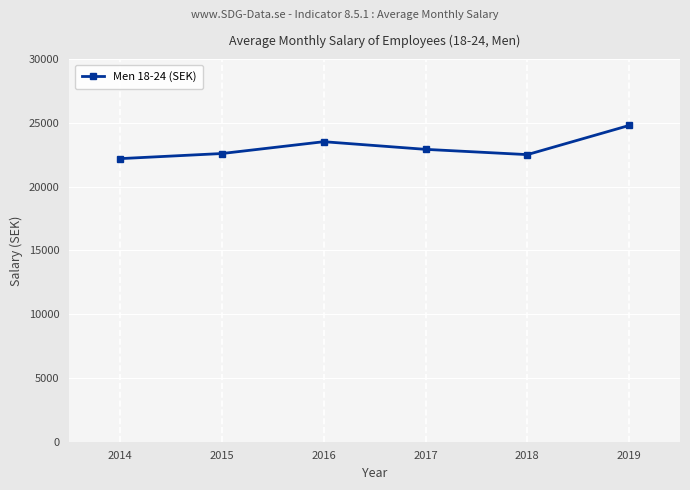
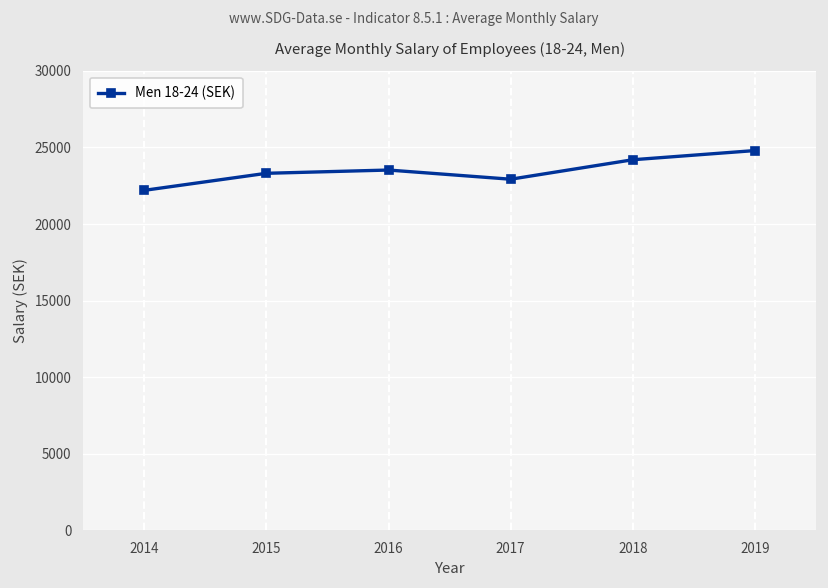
  {
    "2014": 22200,
-   "2015": 22600,
+   "2015": 23300,
    "2016": 23500,
    "2017": 22900,
-   "2018": 22500,
+   "2018": 24200,
    "2019": 24800
  }
